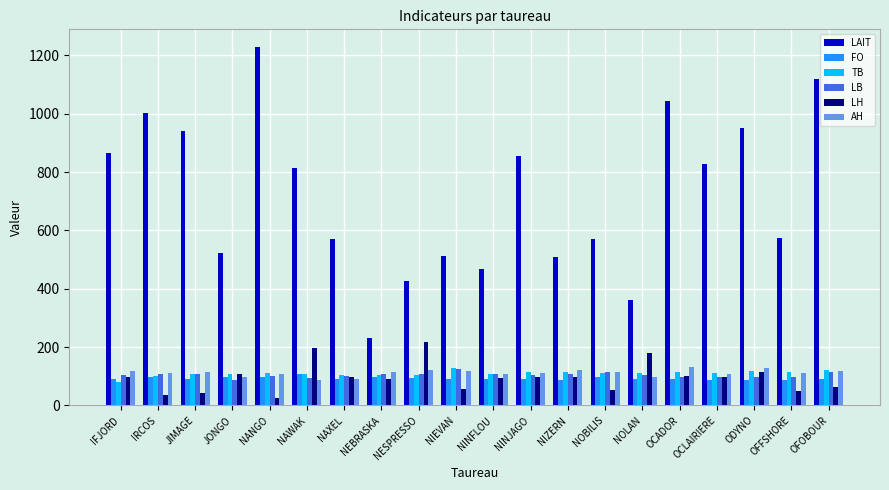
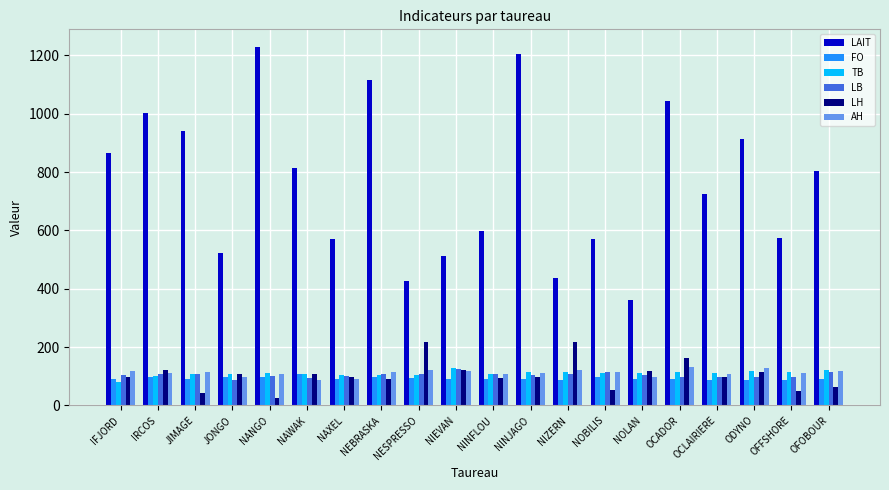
  {
    "LAIT": {
      "IFJORD": 870,
      "IRCOS": 1000,
      "JIMAGE": 940,
      "JONGO": 520,
      "NANGO": 1230,
      "NAWAK": 810,
      "NAXEL": 570,
-     "NEBRASKA": 230,
+     "NEBRASKA": 1120,
      "NESPRESSO": 430,
      "NIEVAN": 510,
-     "NINFLOU": 470,
-     "NINJAGO": 860,
-     "NIZERN": 510,
+     "NINFLOU": 600,
+     "NINJAGO": 1200,
+     "NIZERN": 440,
      "NOBILIS": 570,
      "NOLAN": 360,
      "OCADOR": 1050,
-     "OCLAIRIERE": 830,
-     "ODYNO": 950,
+     "OCLAIRIERE": 730,
+     "ODYNO": 910,
      "OFFSHORE": 570,
-     "OFOBOUR": 1120
+     "OFOBOUR": 800
    },
    "LH": {
      "IFJORD": 100,
-     "IRCOS": 40,
+     "IRCOS": 120,
      "JIMAGE": 40,
      "JONGO": 110,
      "NANGO": 30,
-     "NAWAK": 200,
+     "NAWAK": 110,
      "NAXEL": 100,
      "NEBRASKA": 90,
      "NESPRESSO": 220,
-     "NIEVAN": 60,
+     "NIEVAN": 120,
      "NINFLOU": 100,
      "NINJAGO": 100,
-     "NIZERN": 100,
+     "NIZERN": 220,
      "NOBILIS": 50,
-     "NOLAN": 180,
-     "OCADOR": 100,
+     "NOLAN": 120,
+     "OCADOR": 160,
      "OCLAIRIERE": 100,
      "ODYNO": 120,
      "OFFSHORE": 50,
      "OFOBOUR": 60
    }
  }
